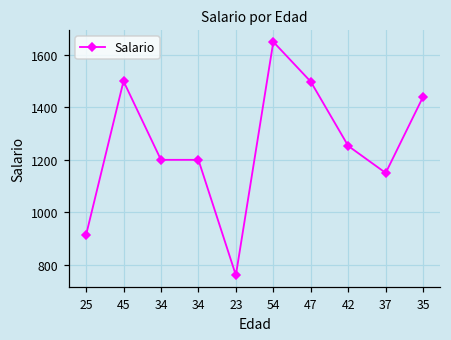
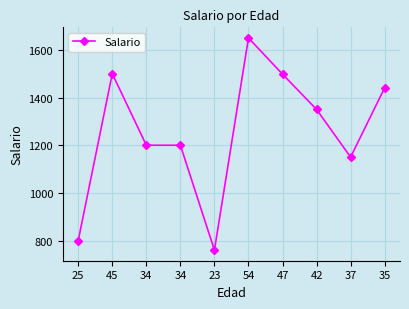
  {
-   "25": 910,
+   "25": 800,
    "45": 1500,
    "23": 760,
    "54": 1650,
    "47": 1500,
-   "42": 1250,
+   "42": 1350,
    "37": 1150,
    "35": 1440
  }
